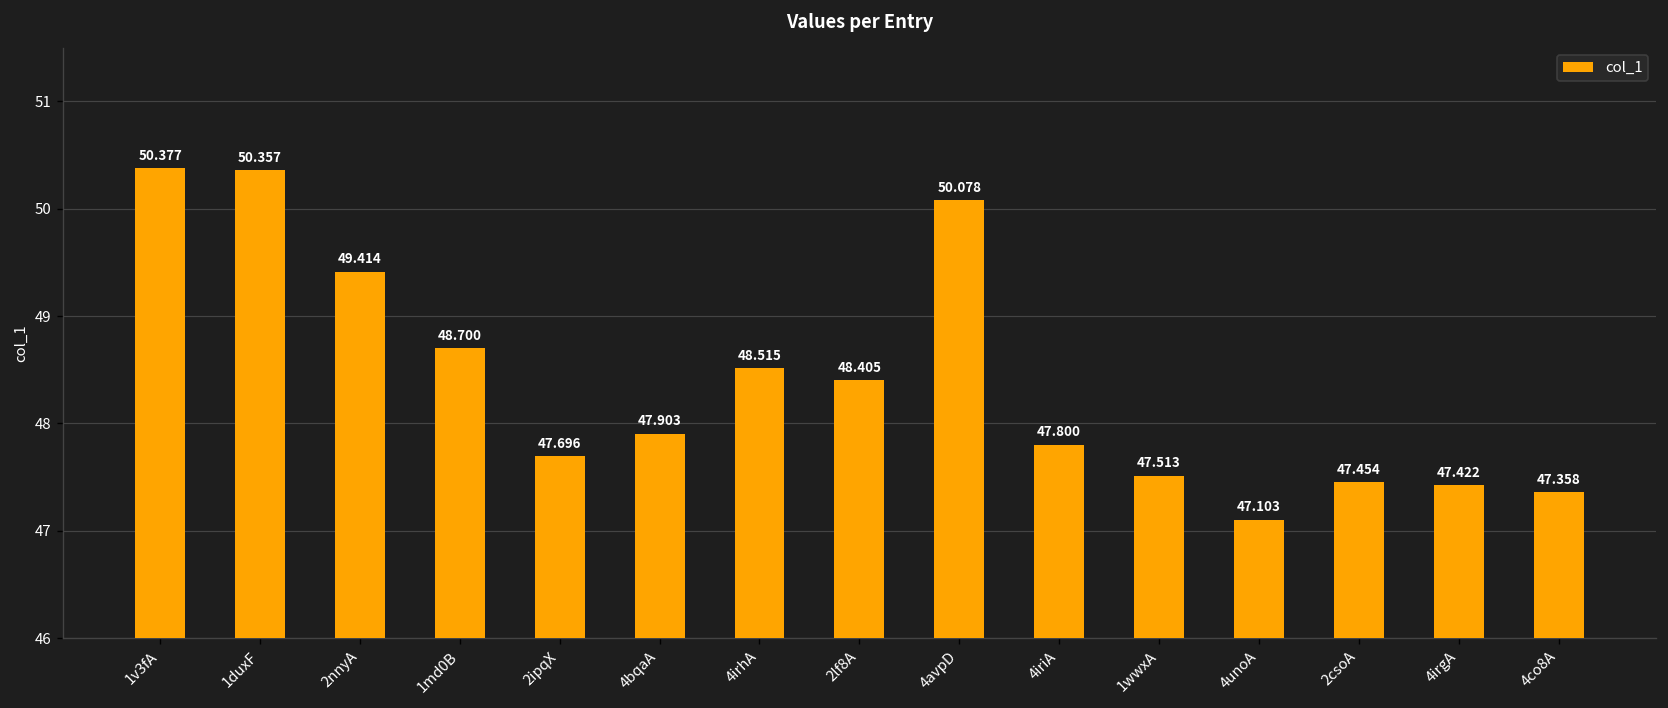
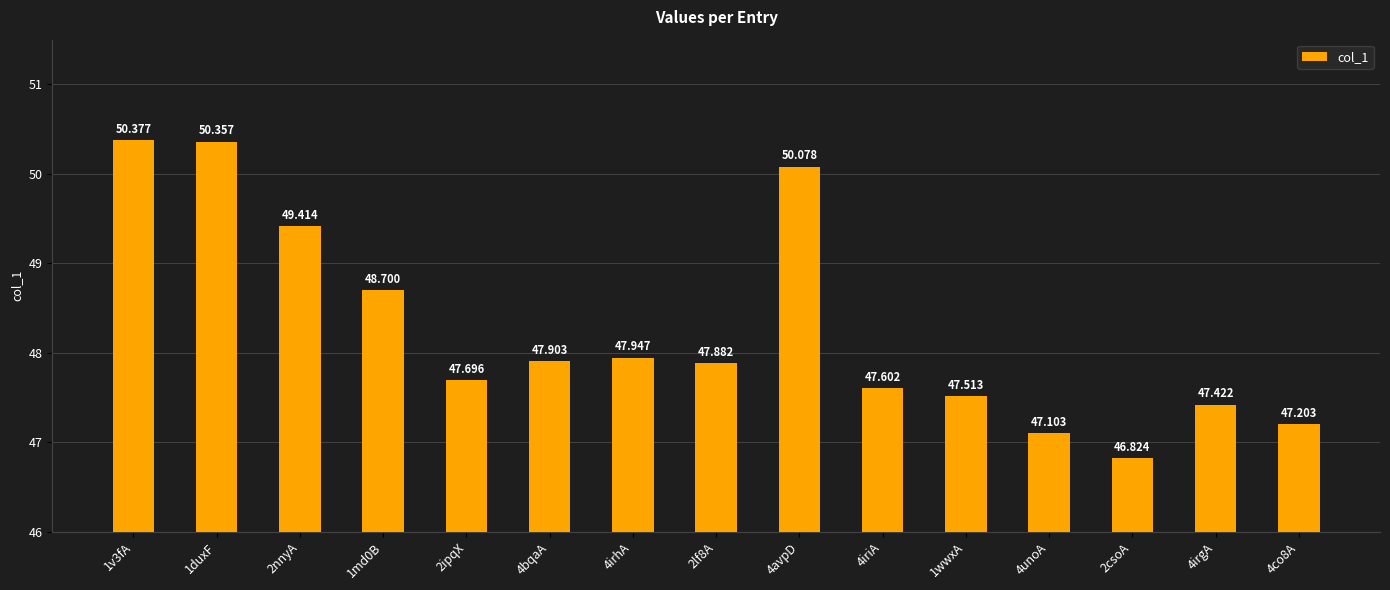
  {
    "1v3fA": 50.377,
    "1duxF": 50.357,
    "2nnyA": 49.414,
    "1md0B": 48.700,
    "2ipqX": 47.696,
    "4bqaA": 47.903,
-   "4irhA": 48.515,
-   "2lf8A": 48.405,
+   "4irhA": 47.947,
+   "2lf8A": 47.882,
    "4avpD": 50.078,
-   "4iriA": 47.800,
+   "4iriA": 47.602,
    "1wwxA": 47.513,
    "4unoA": 47.103,
-   "2csoA": 47.454,
+   "2csoA": 46.824,
    "4irgA": 47.422,
-   "4co8A": 47.358
+   "4co8A": 47.203
  }
